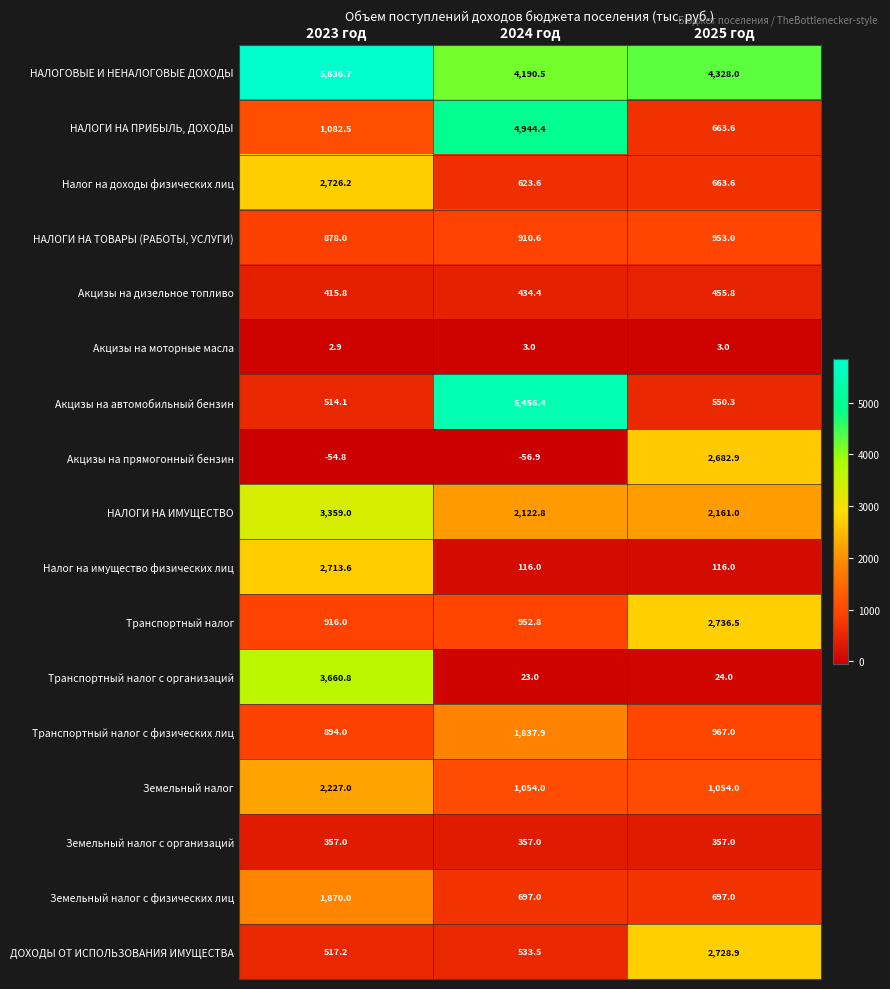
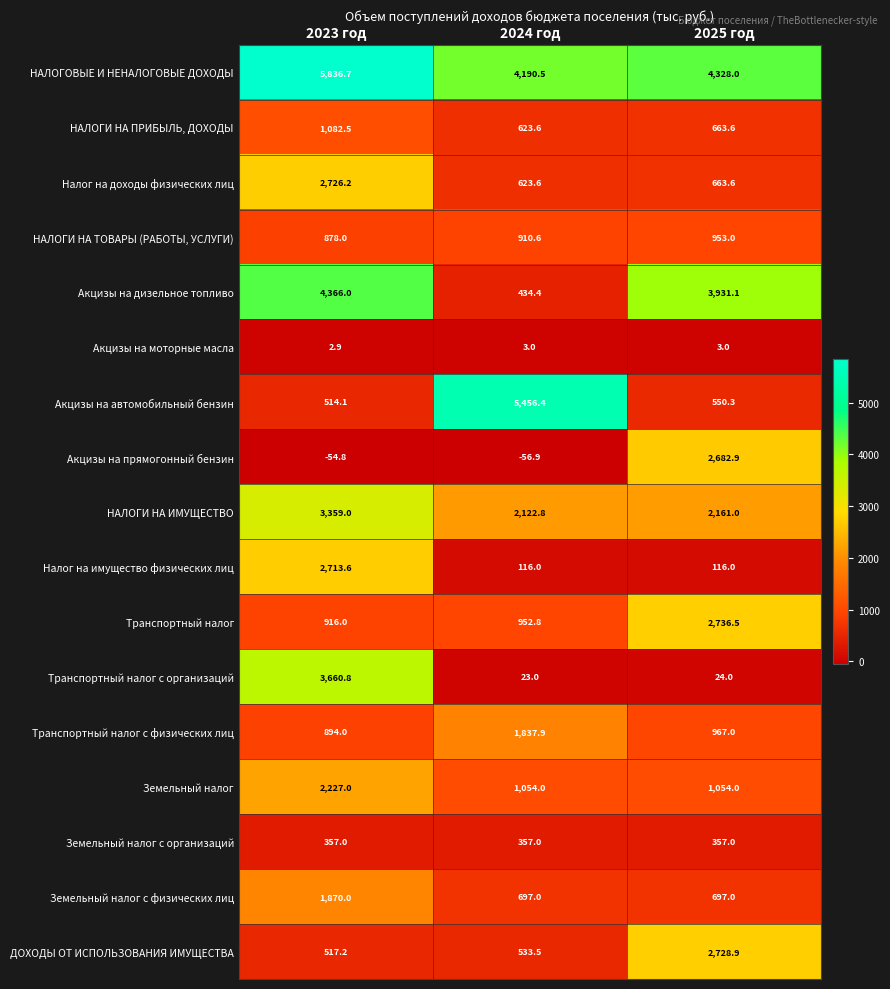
  {
    "НАЛОГОВЫЕ И НЕНАЛОГОВЫЕ ДОХОДЫ": {
      "2023 год": "5,836.7",
      "2024 год": "4,190.5",
      "2025 год": "4,328.0"
    },
    "НАЛОГИ НА ПРИБЫЛЬ, ДОХОДЫ": {
      "2023 год": "1,082.5",
-     "2024 год": "4,944.4",
+     "2024 год": "623.6",
      "2025 год": "663.6"
    },
    "Налог на доходы физических лиц": {
      "2023 год": "2,726.2",
      "2024 год": "623.6",
      "2025 год": "663.6"
    },
    "НАЛОГИ НА ТОВАРЫ (РАБОТЫ, УСЛУГИ)": {
      "2023 год": "878.0",
      "2024 год": "910.6",
      "2025 год": "953.0"
    },
    "Акцизы на дизельное топливо": {
-     "2023 год": "415.8",
+     "2023 год": "4,366.0",
      "2024 год": "434.4",
-     "2025 год": "455.8"
+     "2025 год": "3,931.1"
    },
    "Акцизы на моторные масла": {
      "2023 год": "2.9",
      "2024 год": "3.0",
      "2025 год": "3.0"
    },
    "Акцизы на автомобильный бензин": {
      "2023 год": "514.1",
      "2024 год": "5,456.4",
      "2025 год": "550.3"
    },
    "Акцизы на прямогонный бензин": {
      "2023 год": "-54.8",
      "2024 год": "-56.9",
      "2025 год": "2,682.9"
    },
    "НАЛОГИ НА ИМУЩЕСТВО": {
      "2023 год": "3,359.0",
      "2024 год": "2,122.8",
      "2025 год": "2,161.0"
    },
    "Налог на имущество физических лиц": {
      "2023 год": "2,713.6",
      "2024 год": "116.0",
      "2025 год": "116.0"
    },
    "Транспортный налог": {
      "2023 год": "916.0",
      "2024 год": "952.8",
      "2025 год": "2,736.5"
    },
    "Транспортный налог с организаций": {
      "2023 год": "3,660.8",
      "2024 год": "23.0",
      "2025 год": "24.0"
    },
    "Транспортный налог с физических лиц": {
      "2023 год": "894.0",
      "2024 год": "1,837.9",
      "2025 год": "967.0"
    },
    "Земельный налог": {
      "2023 год": "2,227.0",
      "2024 год": "1,054.0",
      "2025 год": "1,054.0"
    },
    "Земельный налог с организаций": {
      "2023 год": "357.0",
      "2024 год": "357.0",
      "2025 год": "357.0"
    },
    "Земельный налог с физических лиц": {
      "2023 год": "1,870.0",
      "2024 год": "697.0",
      "2025 год": "697.0"
    },
    "ДОХОДЫ ОТ ИСПОЛЬЗОВАНИЯ ИМУЩЕСТВА": {
      "2023 год": "517.2",
      "2024 год": "533.5",
      "2025 год": "2,728.9"
    }
  }
